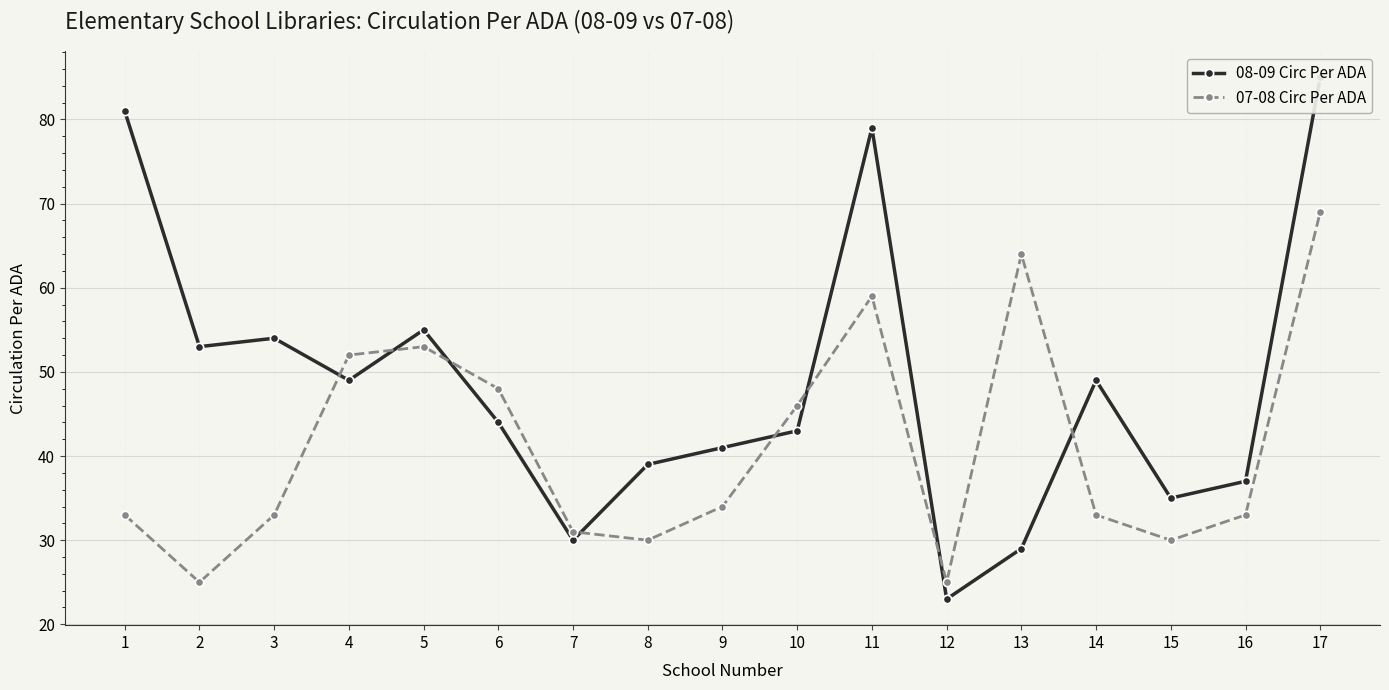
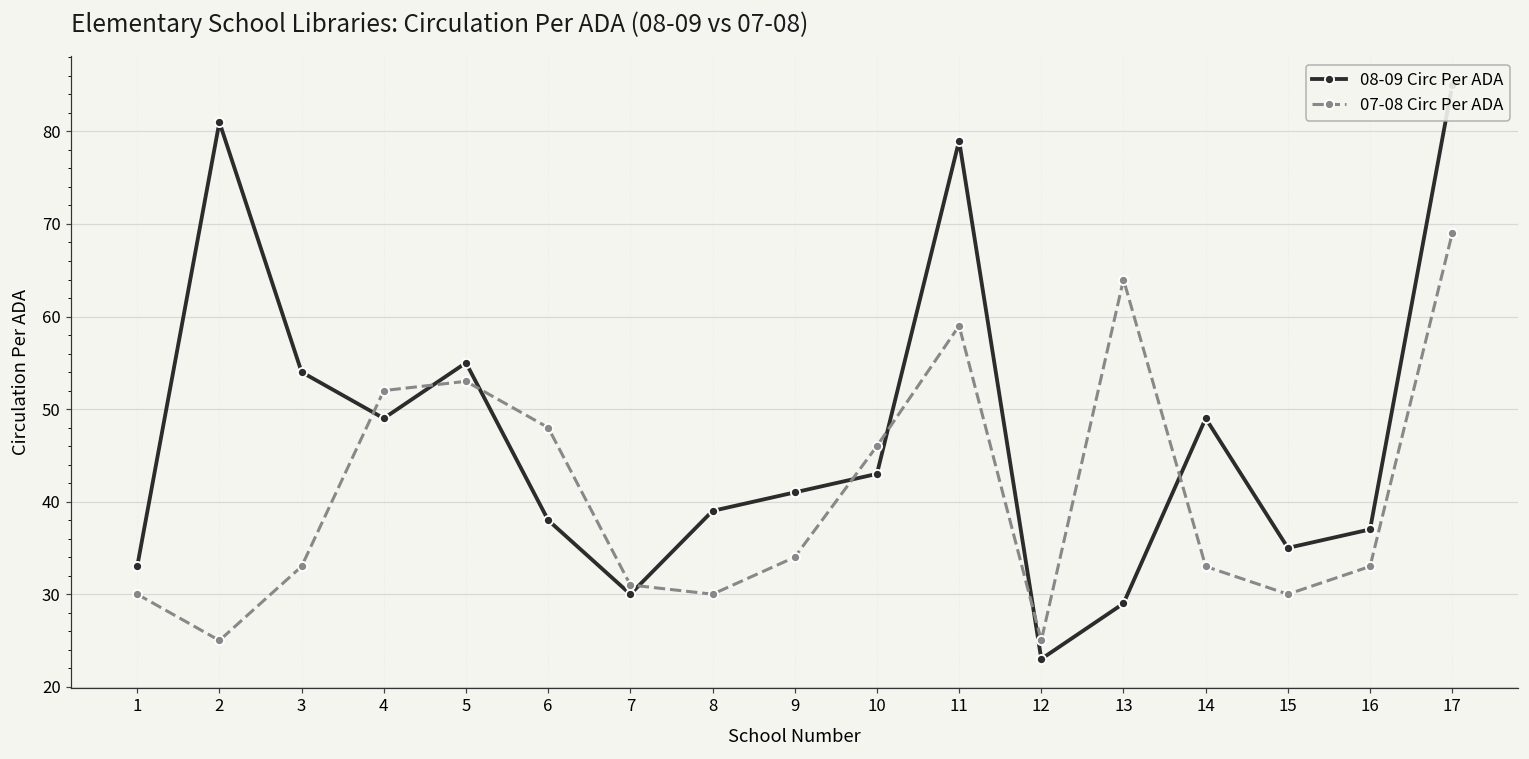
  {
    "08-09 Circ Per ADA": {
-     "1": 81,
-     "2": 53,
+     "1": 33,
+     "2": 81,
      "3": 54,
      "4": 49,
      "5": 55,
-     "6": 44,
+     "6": 38,
      "7": 30,
      "8": 39,
      "9": 41,
      "10": 43,
      "11": 79,
      "12": 23,
      "13": 29,
      "14": 49,
      "15": 35,
      "16": 37
    },
    "07-08 Circ Per ADA": {
-     "1": 33,
+     "1": 30,
      "2": 25,
      "3": 33,
      "4": 52,
      "5": 53,
      "6": 48,
      "7": 31,
      "8": 30,
      "9": 34,
      "10": 46,
      "11": 59,
      "12": 25,
      "13": 64,
      "14": 33,
      "15": 30,
      "16": 33,
      "17": 69
    }
  }
